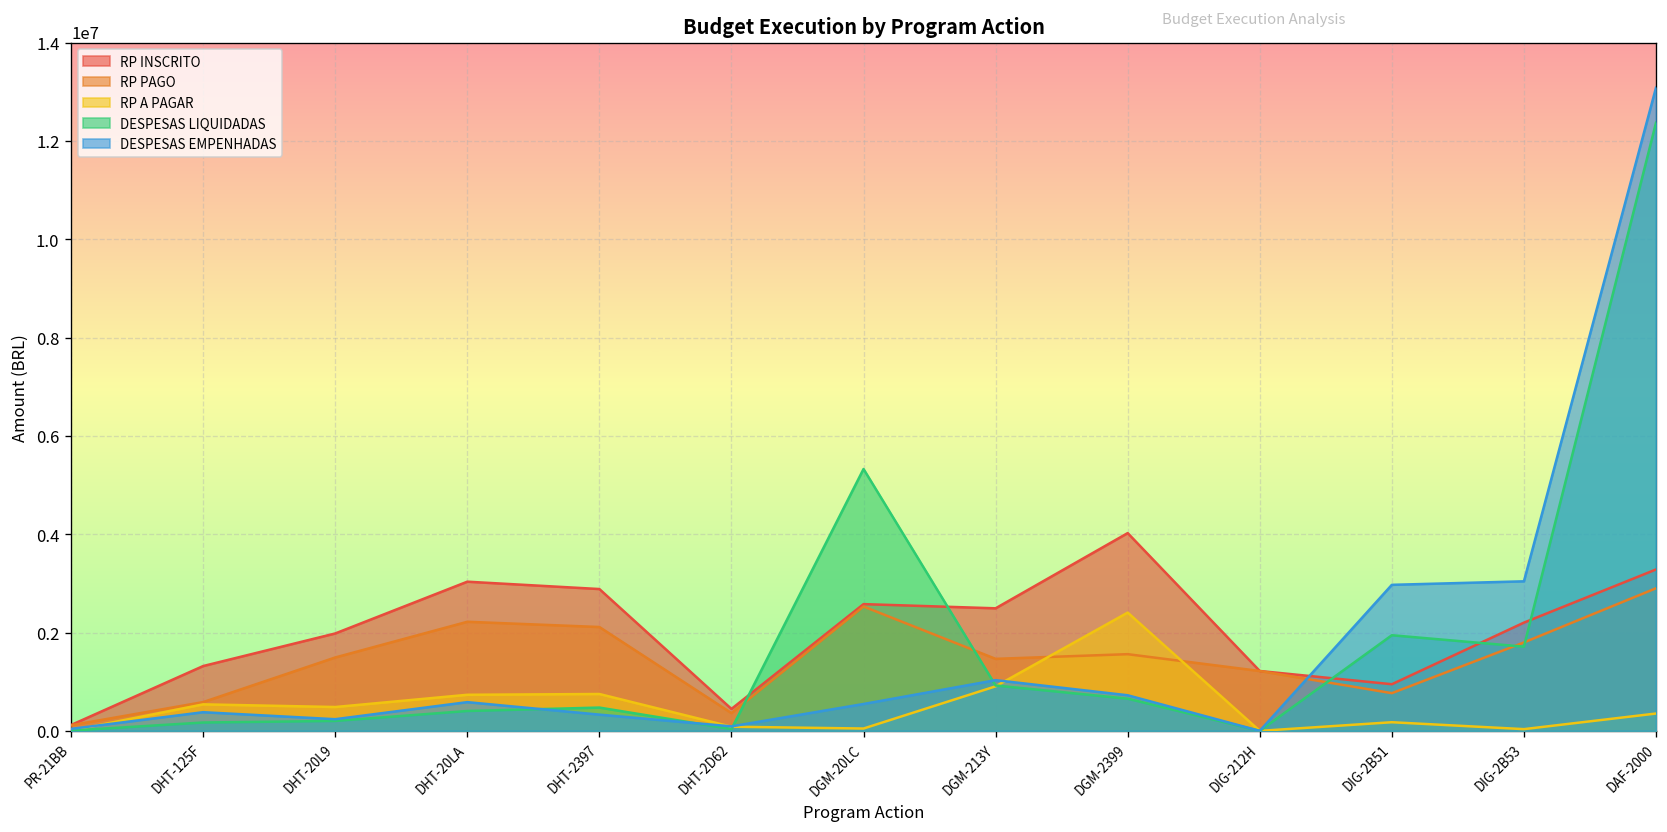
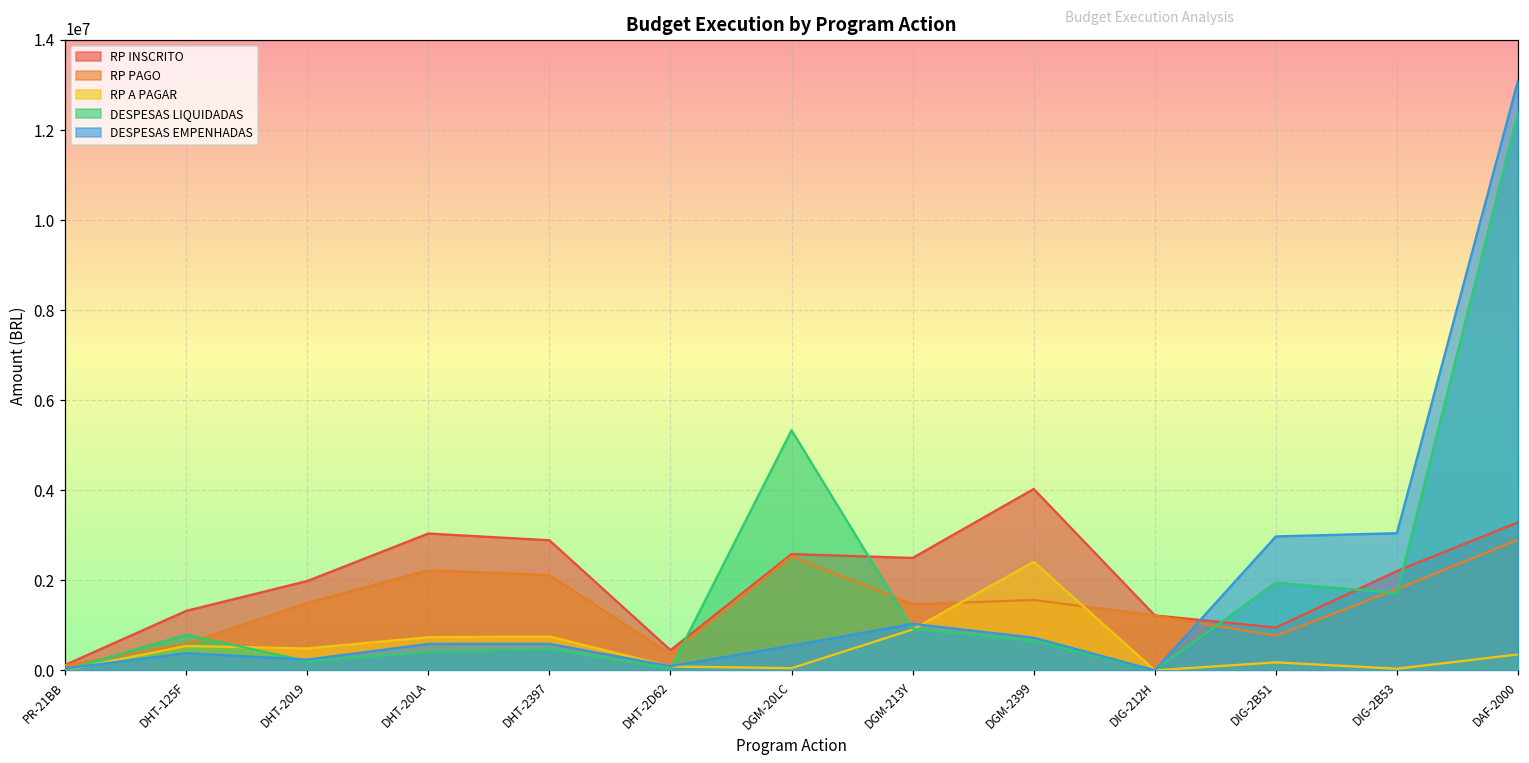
  {
    "RP A PAGAR": {
      "DHT-20L9": 500000,
      "DHT-20LA": 700000,
      "DHT-2397": 800000,
      "DGM-20LC": 0,
      "DGM-2399": 2400000,
      "DIG-2B51": 200000,
      "DIG-2B53": 0,
      "DAF-2000": 400000
    },
    "DESPESAS LIQUIDADAS": {
-     "DHT-125F": 200000,
+     "DHT-125F": 800000,
      "DHT-20LA": 400000,
      "DHT-2397": 500000,
      "DGM-20LC": 5300000,
      "DGM-2399": 700000,
      "DIG-2B51": 1900000,
      "DIG-2B53": 1700000,
      "DAF-2000": 12400000
    },
    "DESPESAS EMPENHADAS": {
      "DHT-125F": 400000,
      "DHT-20LA": 600000,
-     "DHT-2397": 300000,
+     "DHT-2397": 600000,
      "DGM-20LC": 500000,
      "DGM-213Y": 1000000,
      "DGM-2399": 700000,
      "DIG-2B51": 3000000,
      "DIG-2B53": 3000000,
      "DAF-2000": 13100000
    }
  }
